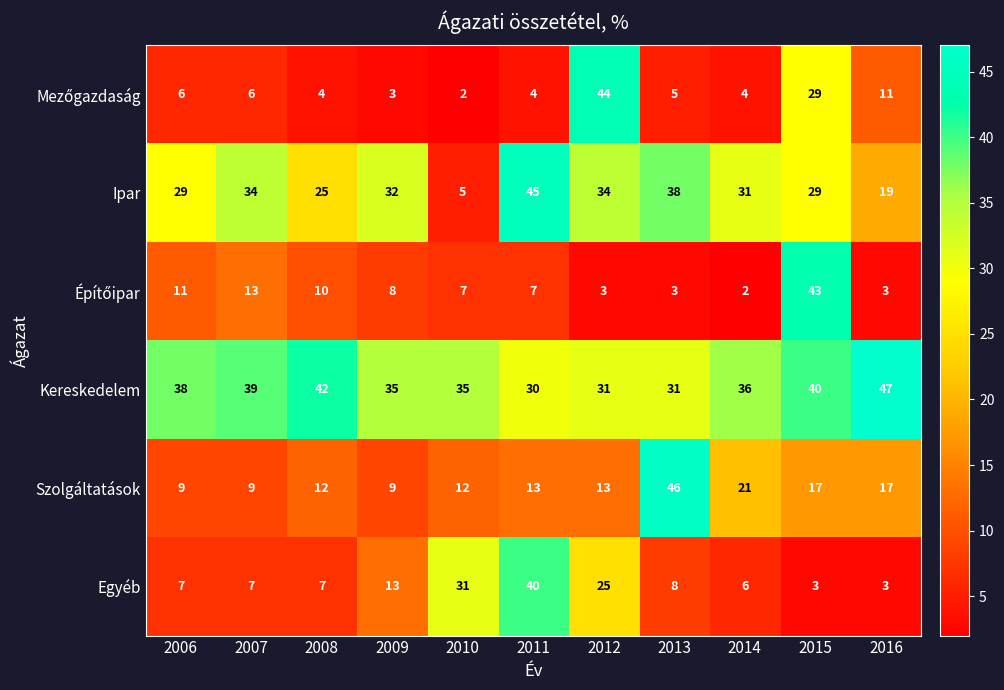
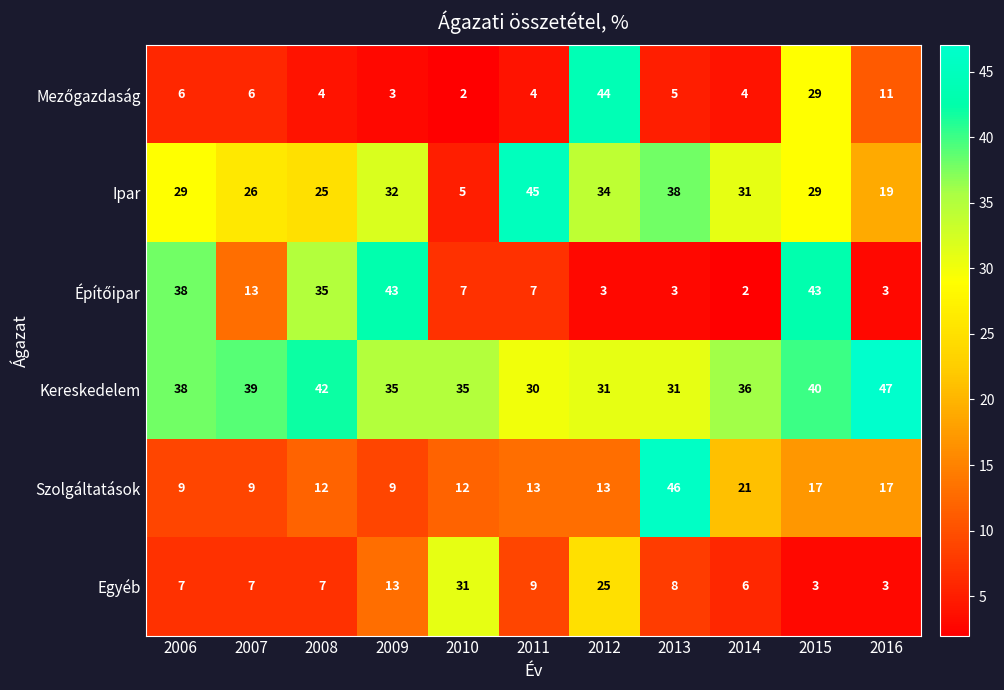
  {
    "Mezőgazdaság": {
      "2006": 6,
      "2007": 6,
      "2008": 4,
      "2009": 3,
      "2010": 2,
      "2011": 4,
      "2012": 44,
      "2013": 5,
      "2014": 4,
      "2015": 29,
      "2016": 11
    },
    "Ipar": {
      "2006": 29,
-     "2007": 34,
+     "2007": 26,
      "2008": 25,
      "2009": 32,
      "2010": 5,
      "2011": 45,
      "2012": 34,
      "2013": 38,
      "2014": 31,
      "2015": 29,
      "2016": 19
    },
    "Építőipar": {
-     "2006": 11,
+     "2006": 38,
      "2007": 13,
-     "2008": 10,
-     "2009": 8,
+     "2008": 35,
+     "2009": 43,
      "2010": 7,
      "2011": 7,
      "2012": 3,
      "2013": 3,
      "2014": 2,
      "2015": 43,
      "2016": 3
    },
    "Kereskedelem": {
      "2006": 38,
      "2007": 39,
      "2008": 42,
      "2009": 35,
      "2010": 35,
      "2011": 30,
      "2012": 31,
      "2013": 31,
      "2014": 36,
      "2015": 40,
      "2016": 47
    },
    "Szolgáltatások": {
      "2006": 9,
      "2007": 9,
      "2008": 12,
      "2009": 9,
      "2010": 12,
      "2011": 13,
      "2012": 13,
      "2013": 46,
      "2014": 21,
      "2015": 17,
      "2016": 17
    },
    "Egyéb": {
      "2006": 7,
      "2007": 7,
      "2008": 7,
      "2009": 13,
      "2010": 31,
-     "2011": 40,
+     "2011": 9,
      "2012": 25,
      "2013": 8,
      "2014": 6,
      "2015": 3,
      "2016": 3
    }
  }
